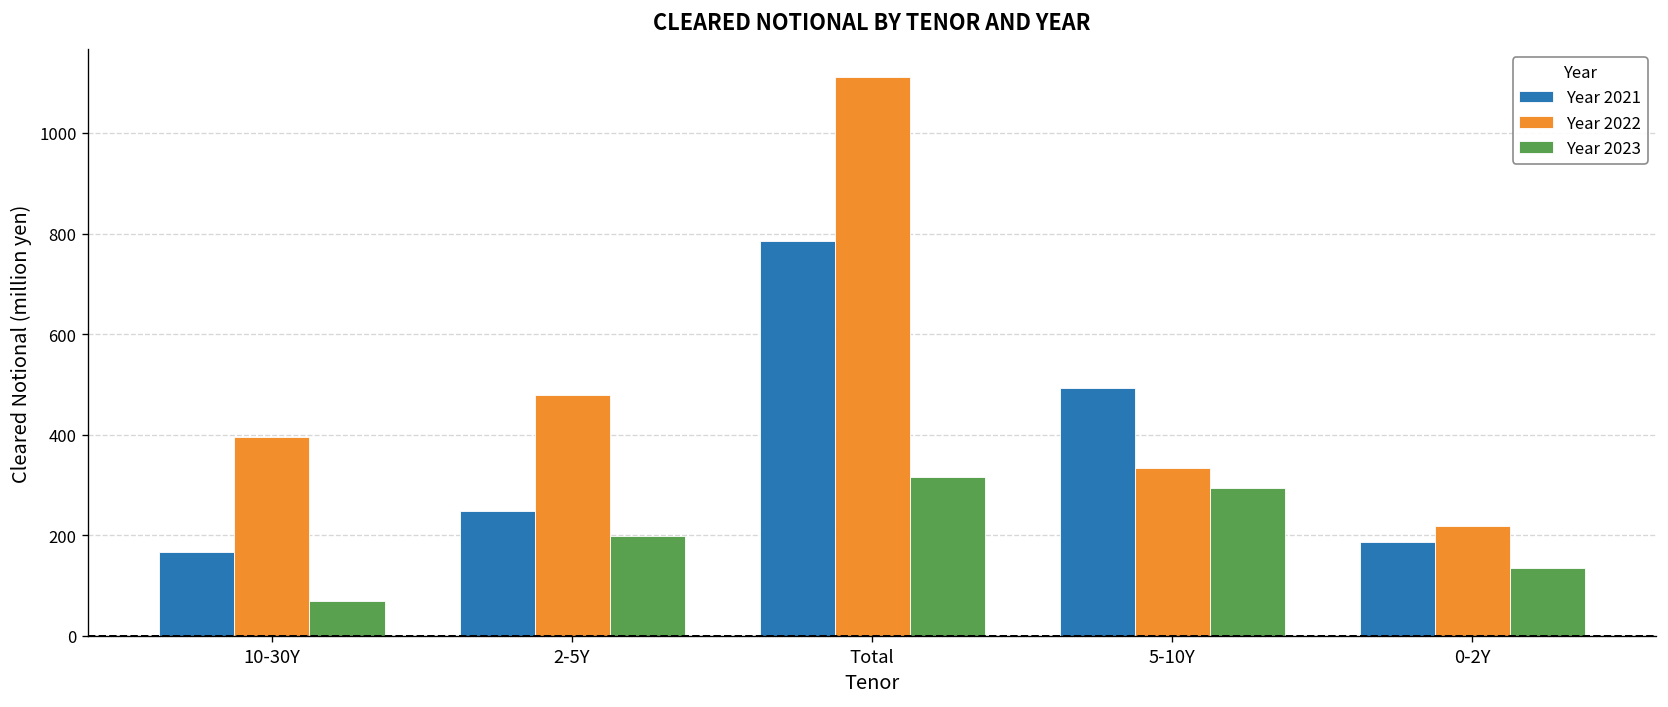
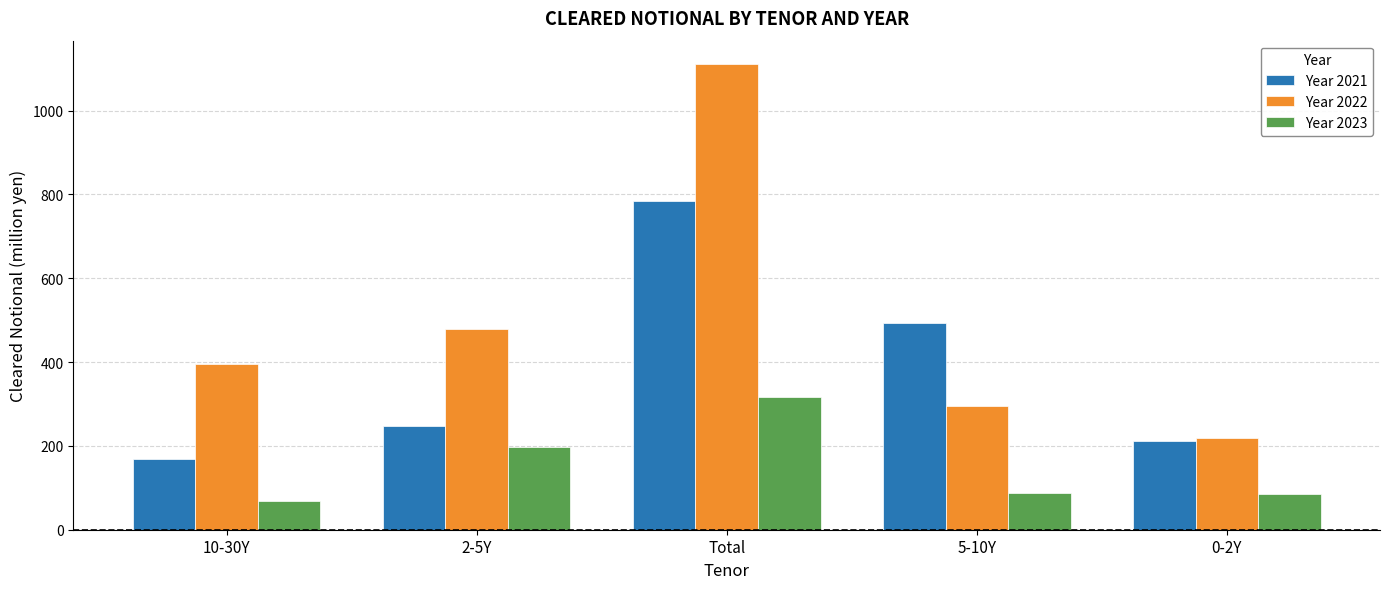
  {
    "Year 2021": {
      "10-30Y": 170,
      "2-5Y": 250,
      "Total": 780,
      "5-10Y": 490,
-     "0-2Y": 190
+     "0-2Y": 210
    },
    "Year 2022": {
      "10-30Y": 400,
      "2-5Y": 480,
      "Total": 1110,
-     "5-10Y": 330,
+     "5-10Y": 290,
      "0-2Y": 220
    },
    "Year 2023": {
      "10-30Y": 70,
      "2-5Y": 200,
      "Total": 320,
-     "5-10Y": 290,
-     "0-2Y": 130
+     "5-10Y": 90,
+     "0-2Y": 80
    }
  }
